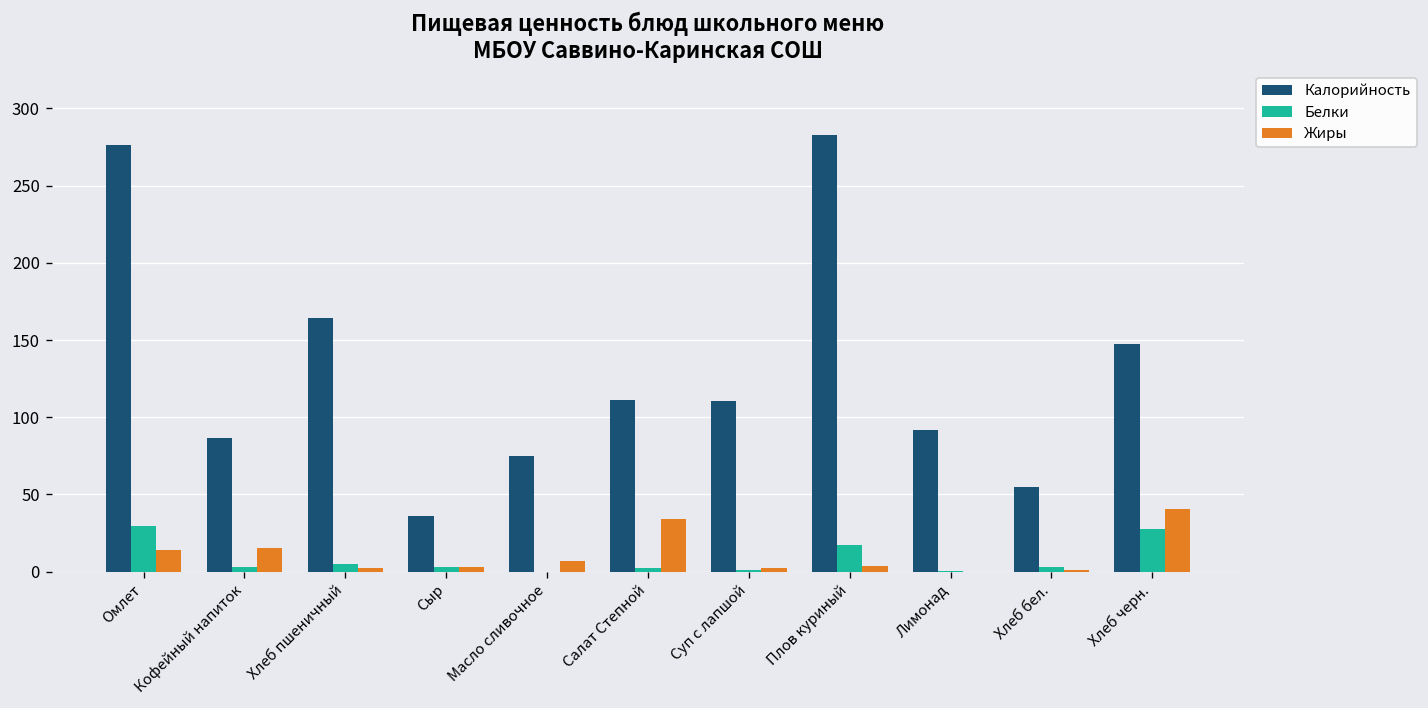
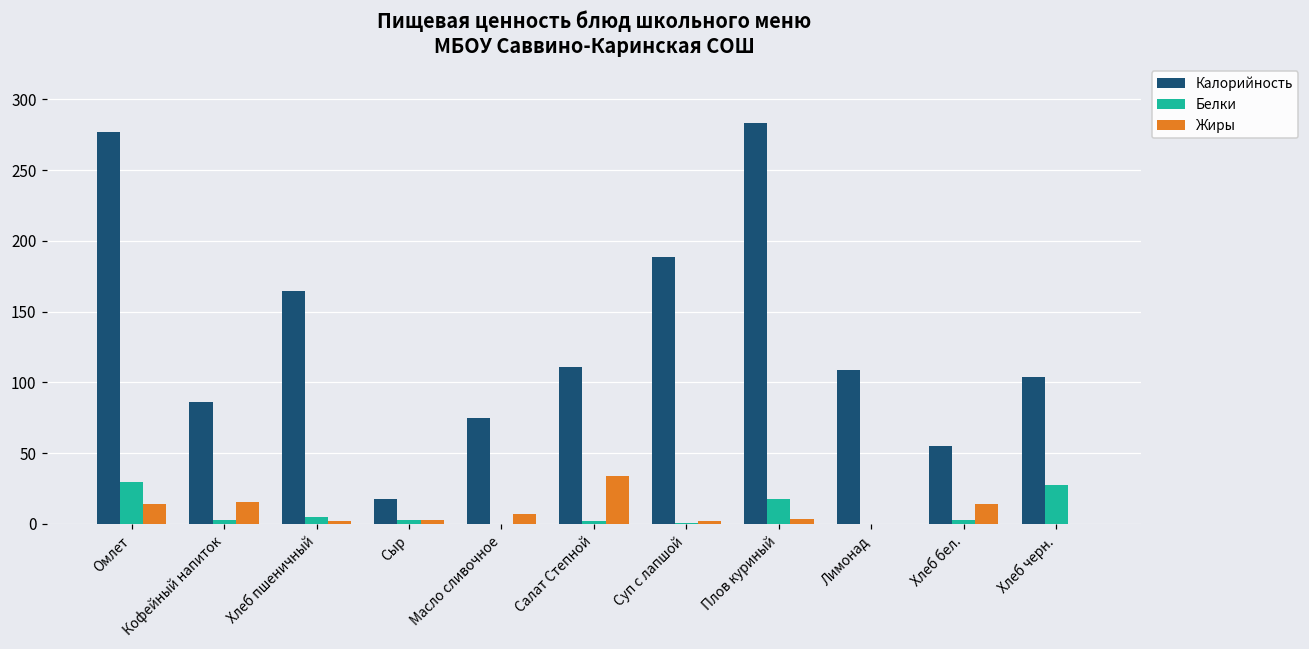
  {
    "Калорийность": {
      "Омлет": 277,
      "Кофейный напиток": 86,
      "Хлеб пшеничный": 164,
-     "Сыр": 36,
+     "Сыр": 18,
      "Масло сливочное": 75,
      "Салат Степной": 111,
-     "Суп с лапшой": 110,
+     "Суп с лапшой": 188,
      "Плов куриный": 283,
-     "Лимонад": 92,
+     "Лимонад": 109,
      "Хлеб бел.": 55,
-     "Хлеб черн.": 148
+     "Хлеб черн.": 104
    },
    "Белки": {
      "Омлет": 30,
      "Кофейный напиток": 3,
      "Хлеб пшеничный": 5,
      "Сыр": 3,
      "Масло сливочное": 0,
      "Салат Степной": 2,
      "Плов куриный": 18,
      "Хлеб бел.": 3,
      "Хлеб черн.": 28
    },
    "Жиры": {
      "Омлет": 14,
      "Кофейный напиток": 16,
      "Хлеб пшеничный": 2,
      "Сыр": 3,
      "Масло сливочное": 7,
      "Салат Степной": 34,
      "Суп с лапшой": 2,
      "Плов куриный": 4,
      "Лимонад": 0,
-     "Хлеб бел.": 1,
-     "Хлеб черн.": 41
+     "Хлеб бел.": 14,
+     "Хлеб черн.": 0
    }
  }
